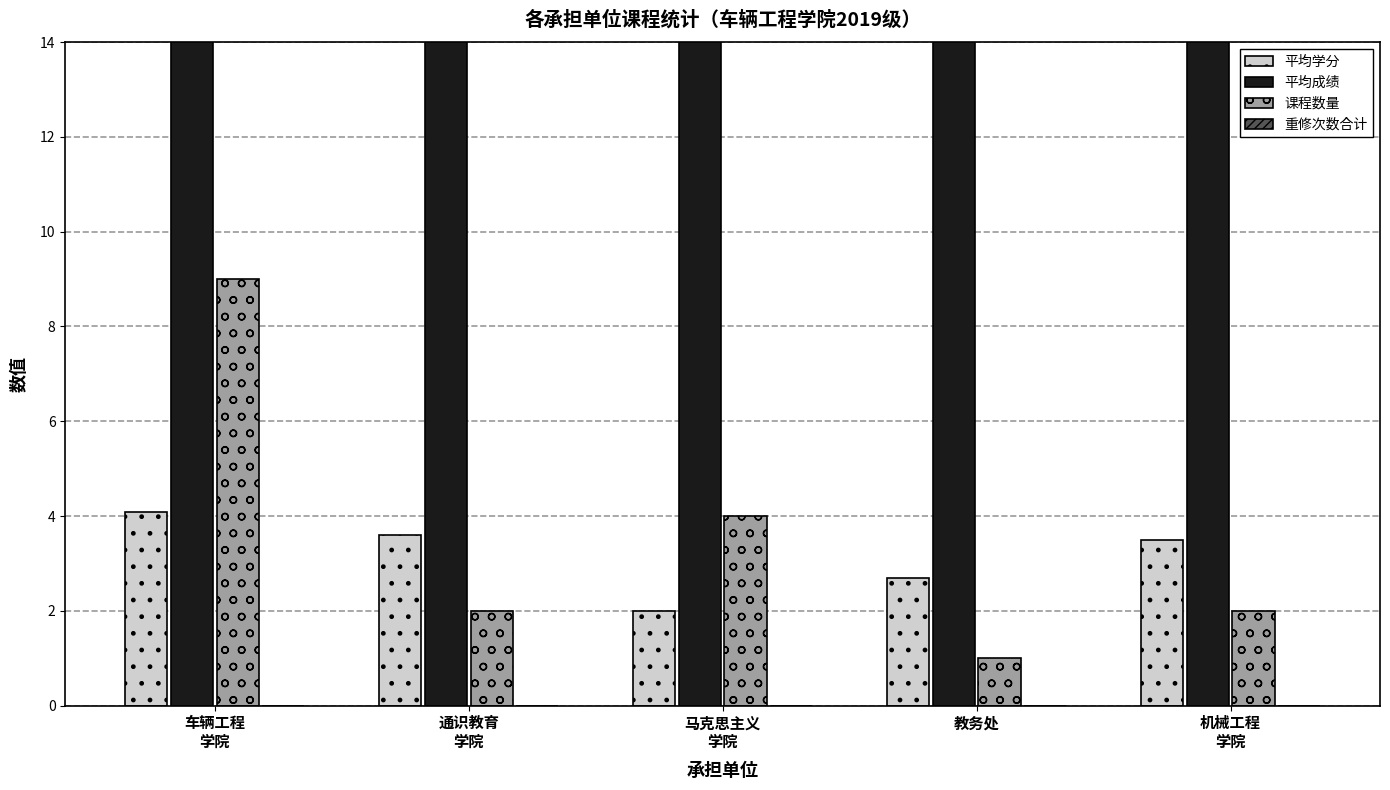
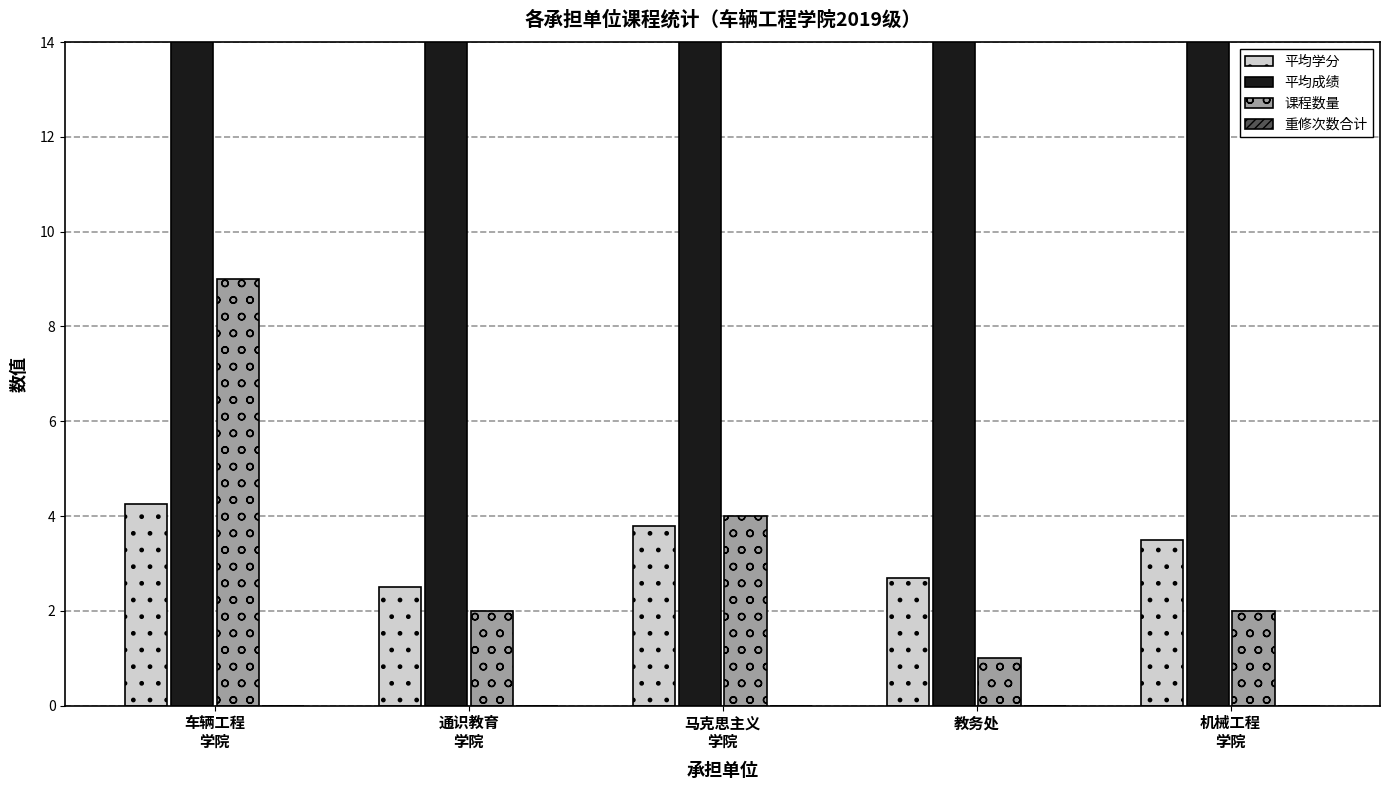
  {
    "平均学分": {
-     "车辆工程 学院": 4.1,
-     "通识教育 学院": 3.6,
-     "马克思主义 学院": 2.0,
+     "车辆工程 学院": 4.3,
+     "通识教育 学院": 2.5,
+     "马克思主义 学院": 3.8,
      "教务处": 2.7,
      "机械工程 学院": 3.5
    },
    "课程数量": {
      "车辆工程 学院": 9.0,
      "通识教育 学院": 2.0,
      "马克思主义 学院": 4.0,
      "教务处": 1.0,
      "机械工程 学院": 2.0
    },
    "重修次数合计": {
      "车辆工程 学院": 0.0,
      "通识教育 学院": 0.0,
      "马克思主义 学院": 0.0,
      "教务处": 0.0,
      "机械工程 学院": 0.0
    }
  }
